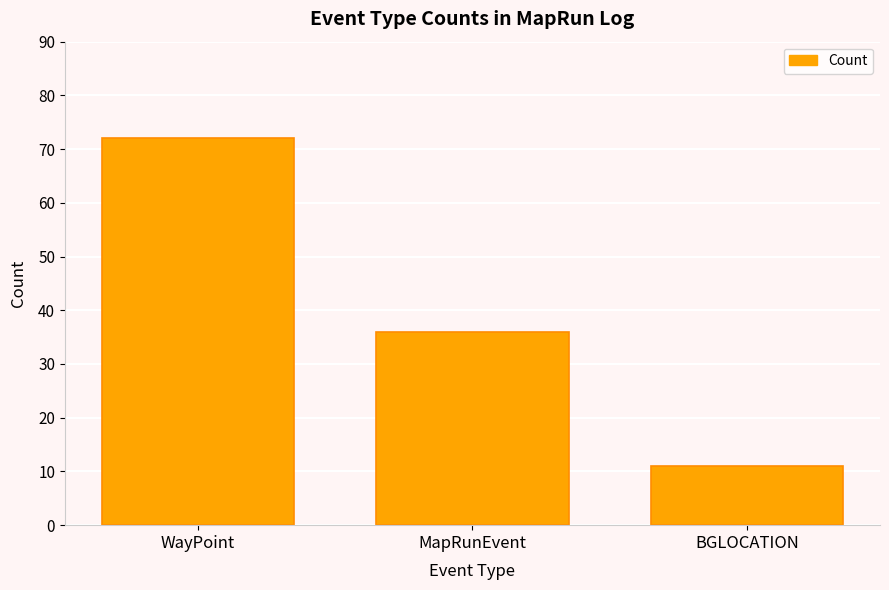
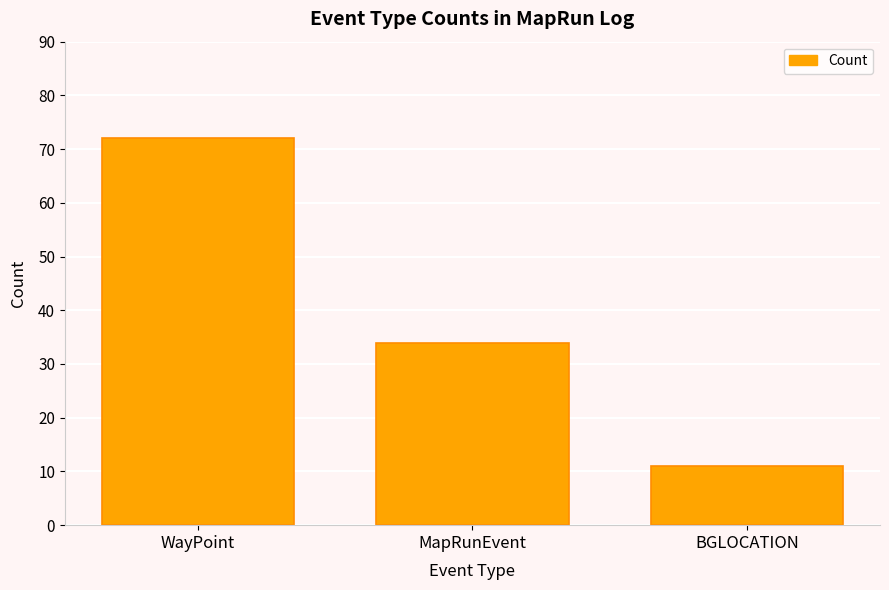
  {
    "WayPoint": 72,
-   "MapRunEvent": 36,
+   "MapRunEvent": 34,
    "BGLOCATION": 11
  }
